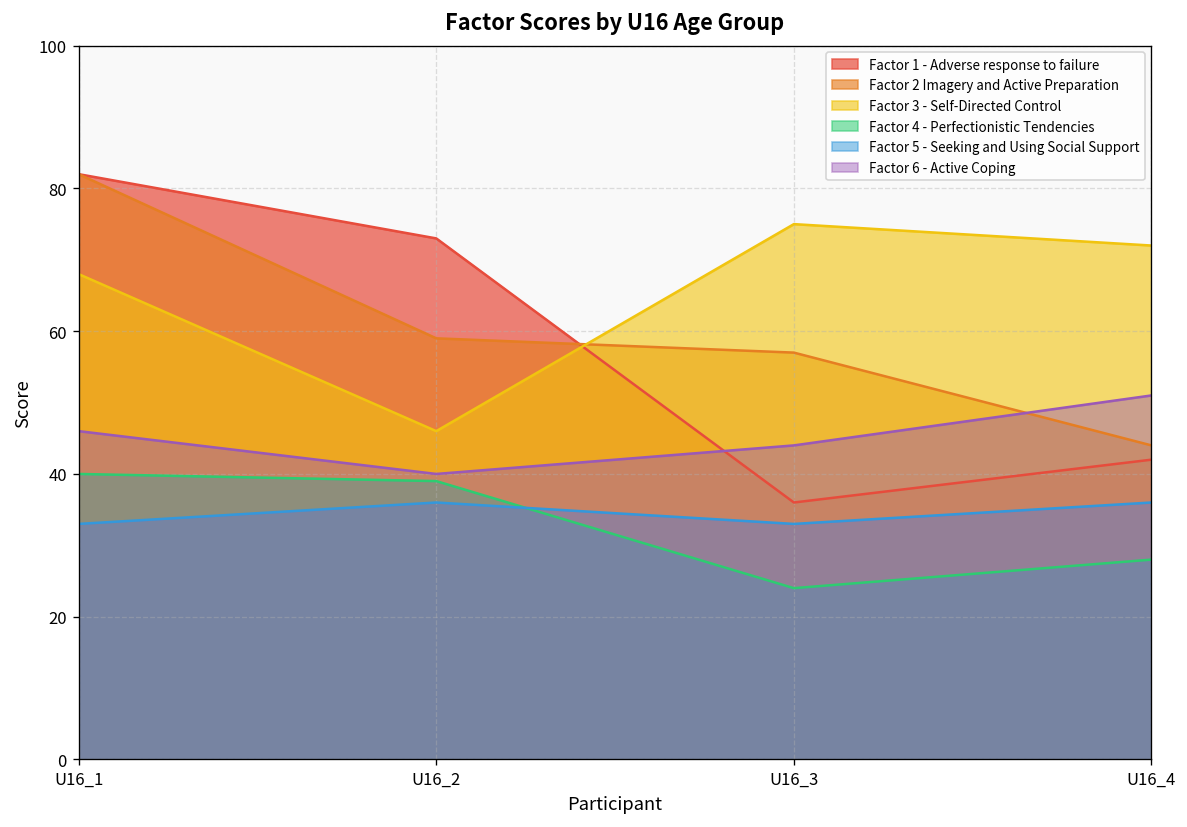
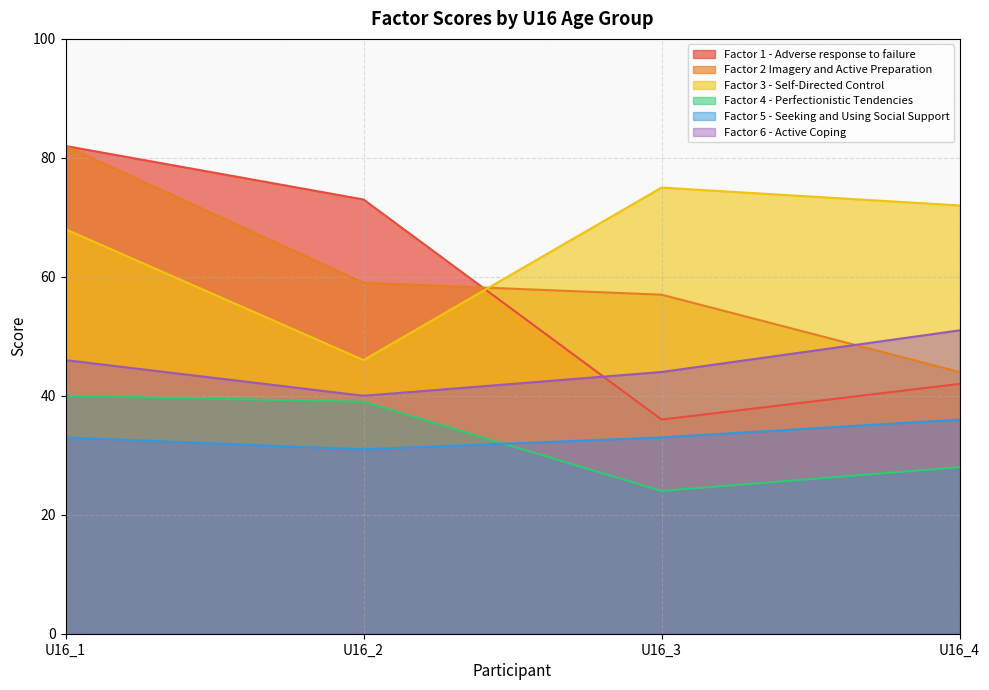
  {
    "Factor 3 - Self-Directed Control": {
      "U16_1": 68,
      "U16_2": 46,
      "U16_3": 75,
      "U16_4": 72
    },
    "Factor 4 - Perfectionistic Tendencies": {
      "U16_1": 40,
      "U16_2": 39,
      "U16_3": 24,
      "U16_4": 28
    },
    "Factor 5 - Seeking and Using Social Support": {
      "U16_1": 33,
-     "U16_2": 36,
+     "U16_2": 31,
      "U16_3": 33,
      "U16_4": 36
    },
    "Factor 6 - Active Coping": {
      "U16_1": 46,
      "U16_2": 40,
      "U16_3": 44,
      "U16_4": 51
    }
  }
